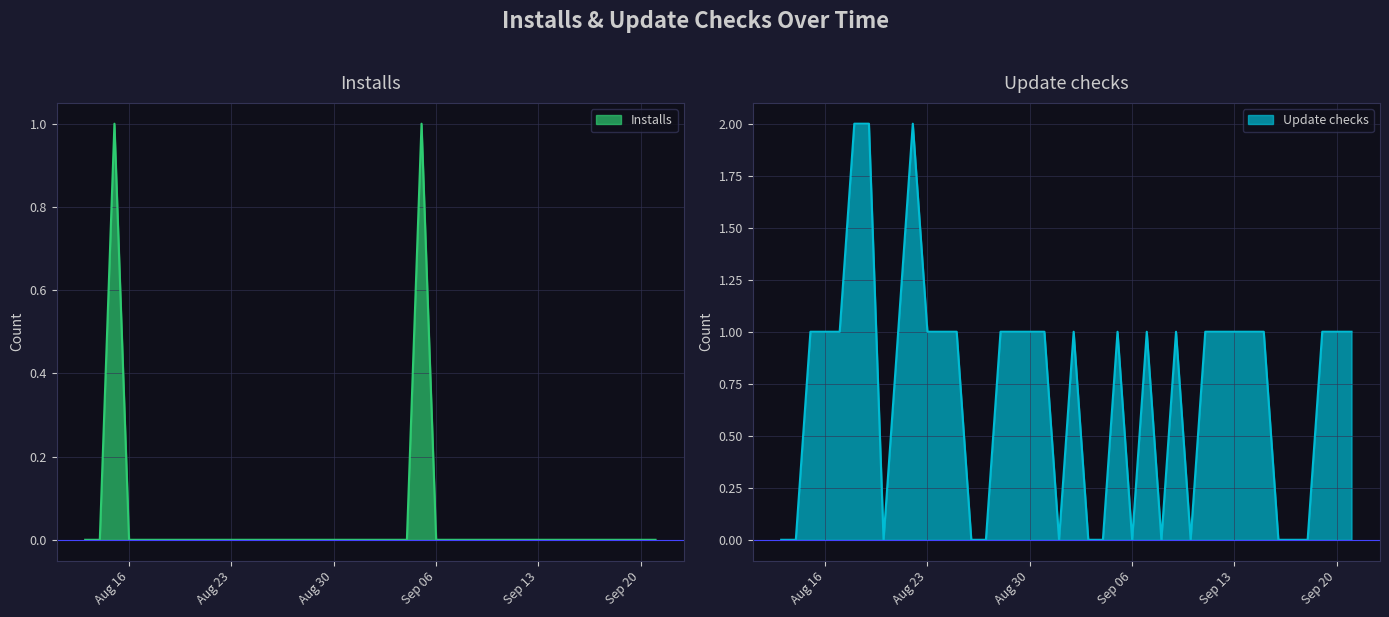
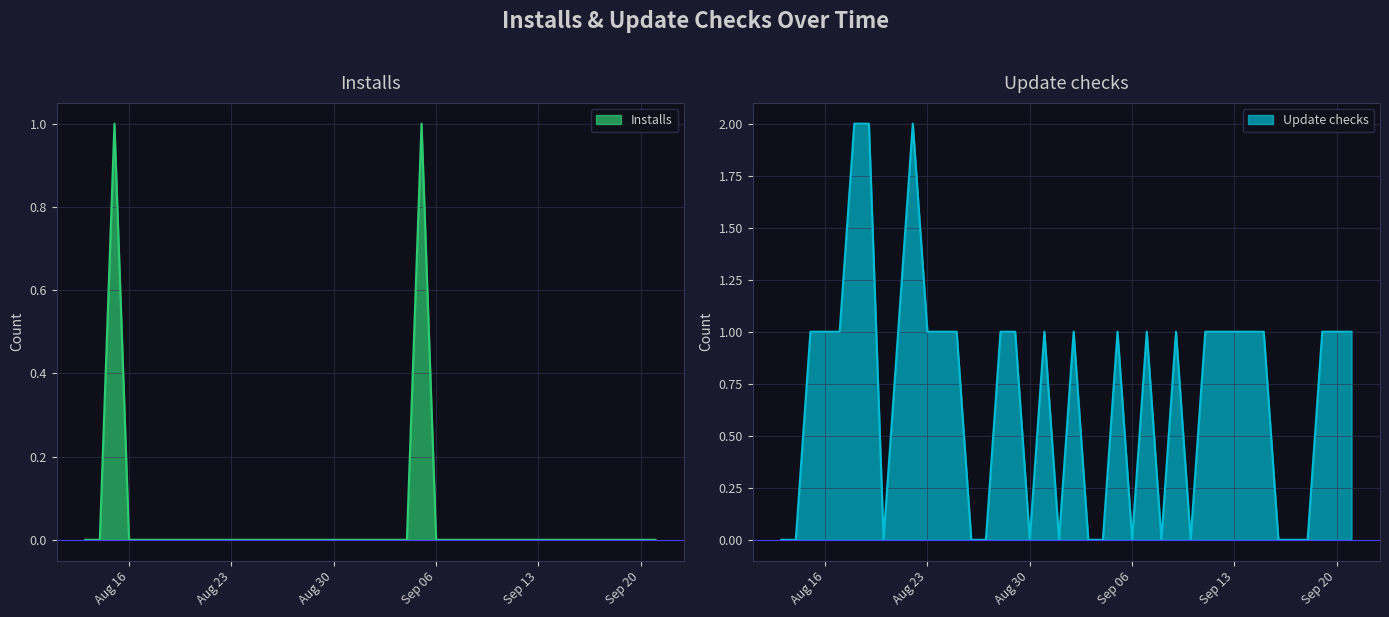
  {
    "Installs": {
      "Aug 16": 0.00,
      "Aug 23": 0.00,
      "Aug 30": 0.00,
      "Sep 06": 0.00,
      "Sep 13": 0.00,
      "Sep 20": 0.00
    },
    "Update checks": {
      "Aug 16": 1,
      "Aug 23": 1,
-     "Aug 30": 1,
+     "Aug 30": 0,
      "Sep 06": 0,
      "Sep 13": 1,
      "Sep 20": 1
    }
  }
